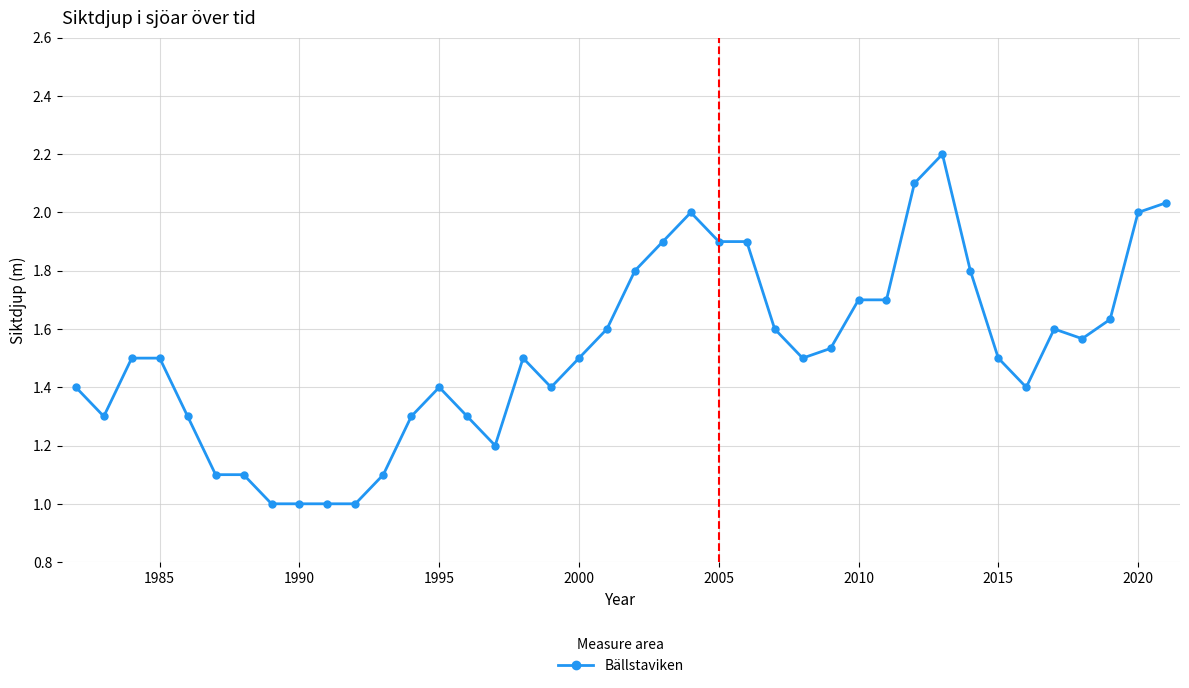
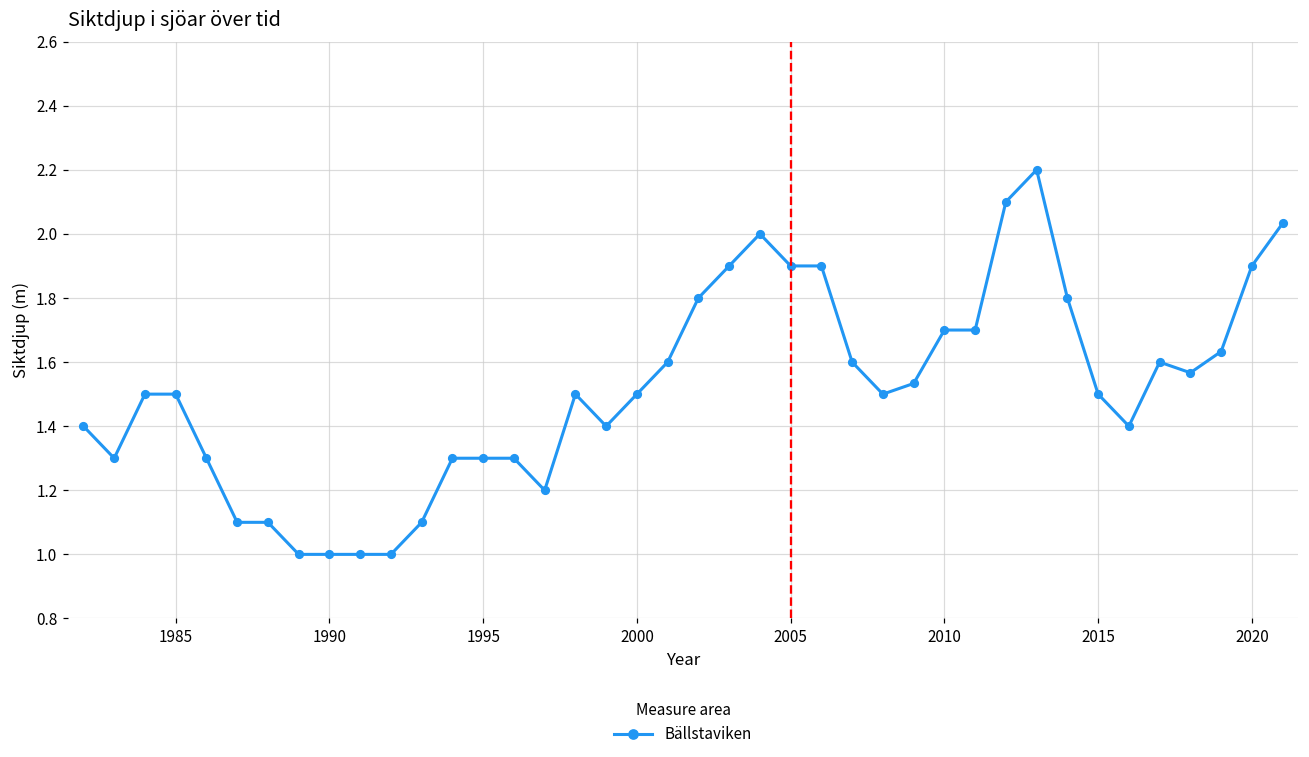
  {
    "1985": 1.5,
    "1990": 1.0,
-   "1995": 1.4,
+   "1995": 1.3,
    "2000": 1.5,
    "2005": 1.9,
    "2010": 1.7,
    "2015": 1.5,
-   "2020": 2.0
+   "2020": 1.9
  }
